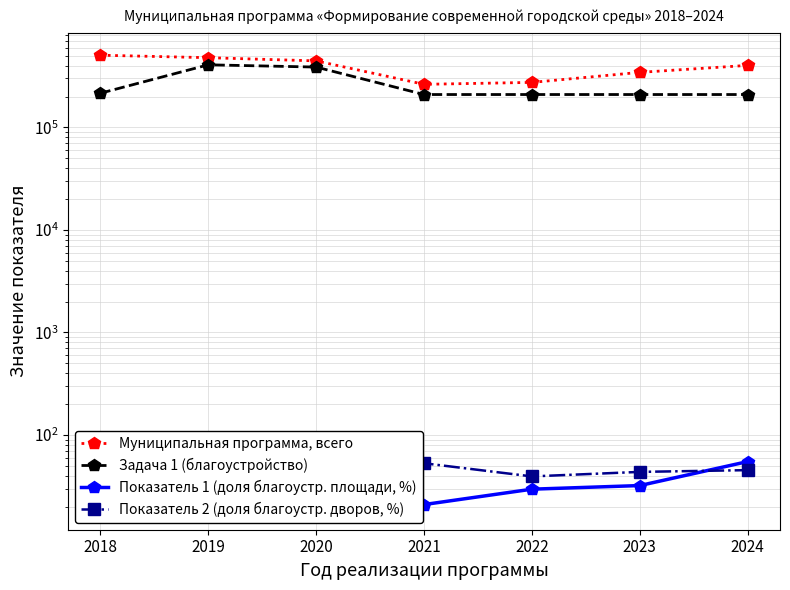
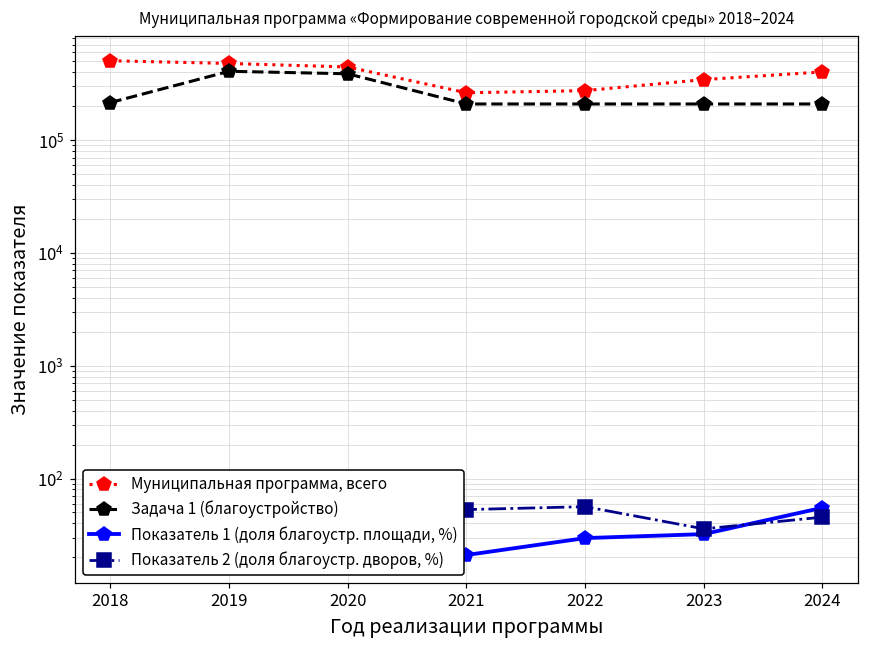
  {
    "Муниципальная программа, всего": {
      "2018": 500000,
      "2019": 500000,
      "2020": 450000,
      "2021": 260000,
      "2022": 270000,
      "2023": 340000,
      "2024": 400000
    },
    "Задача 1 (благоустройство)": {
      "2018": 220000,
      "2019": 410000,
      "2020": 390000,
      "2021": 210000,
      "2022": 210000,
      "2023": 210000,
      "2024": 210000
    },
    "Показатель 1 (доля благоустр. площади, %)": {
      "2021": 21,
      "2022": 30,
      "2023": 32,
      "2024": 60
    },
    "Показатель 2 (доля благоустр. дворов, %)": {
      "2021": 50,
-     "2022": 39,
-     "2023": 44,
+     "2022": 60,
+     "2023": 36,
      "2024": 50
    }
  }
